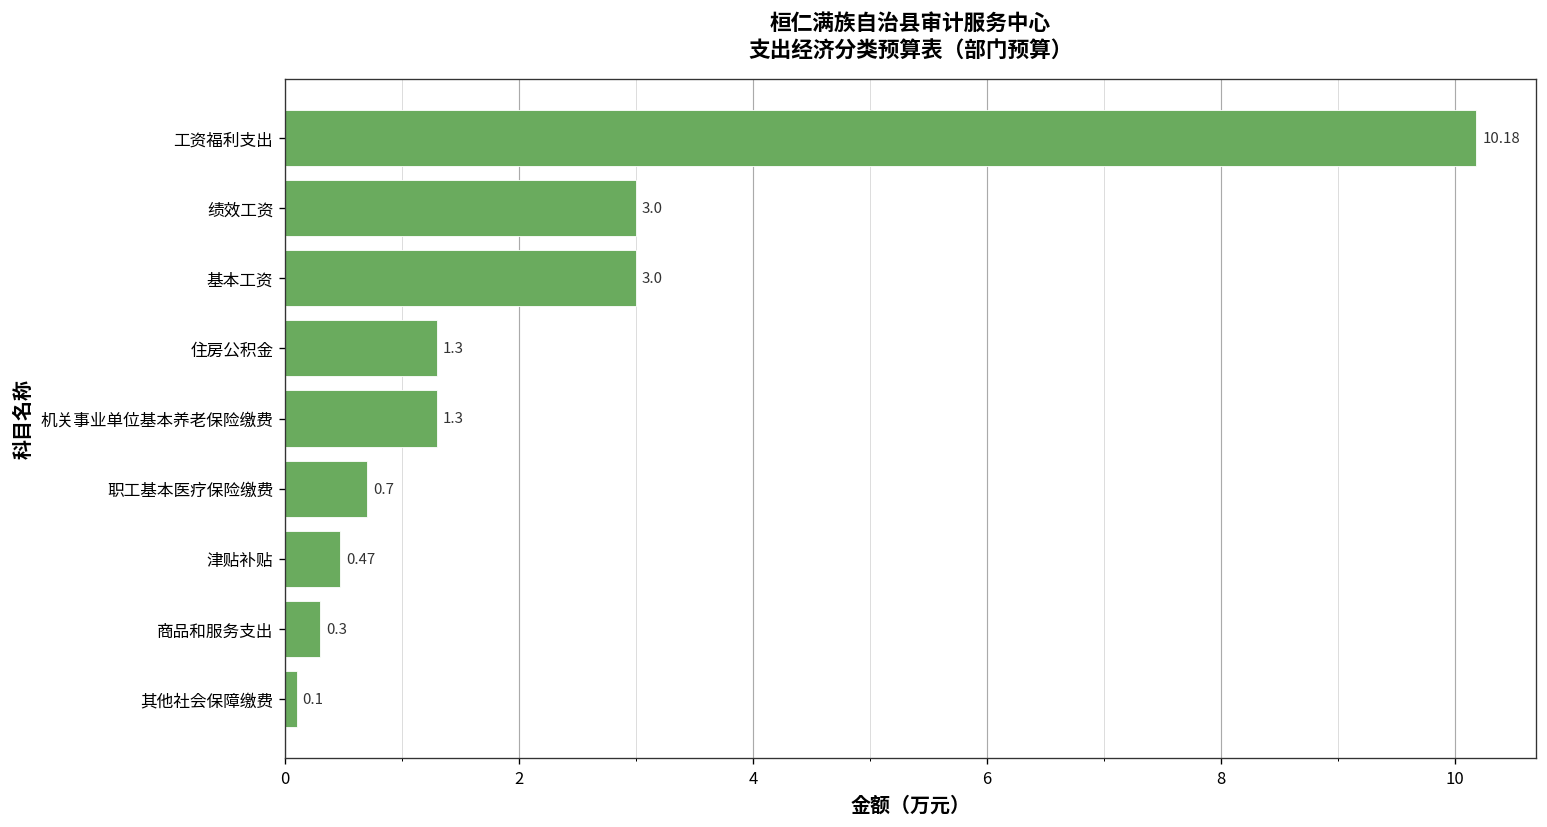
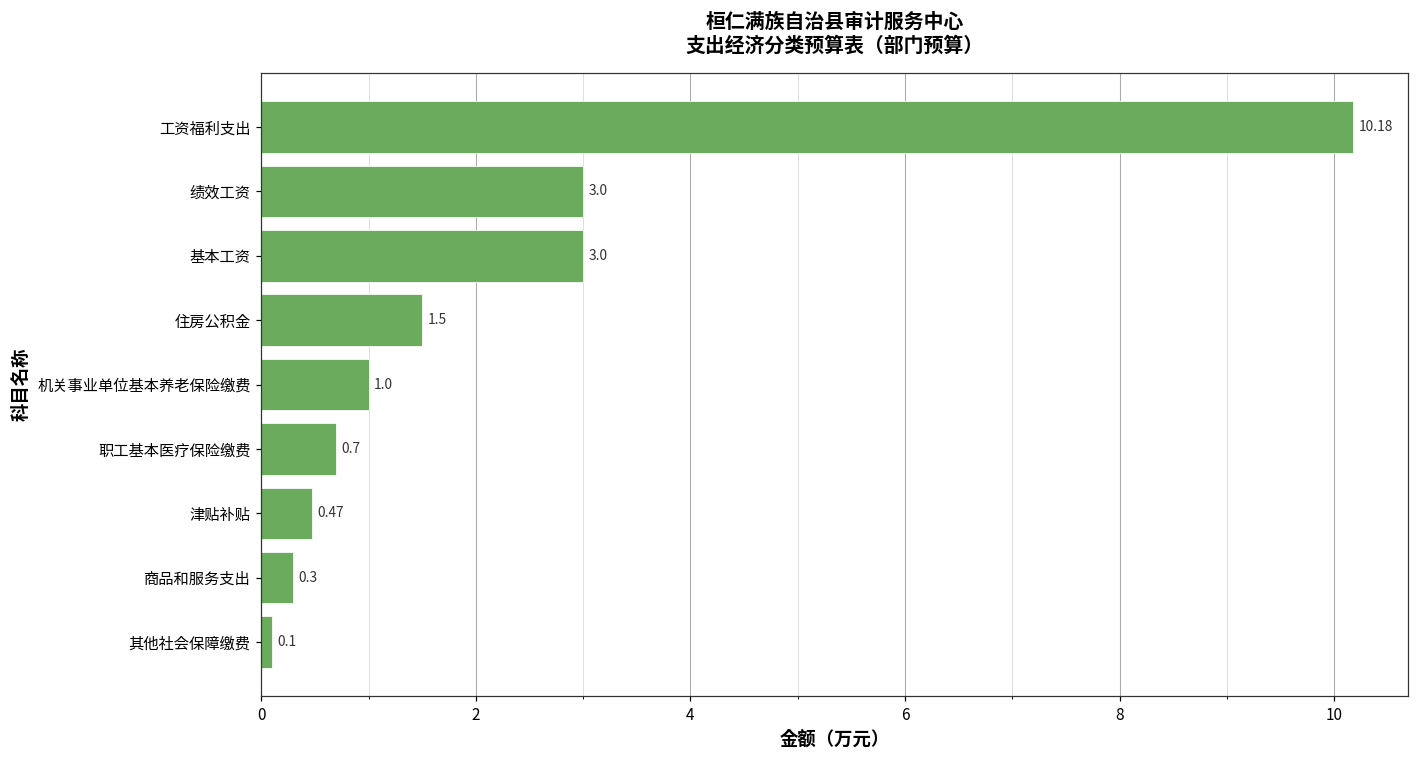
  {
    "工资福利支出": 10.18,
    "绩效工资": 3.0,
    "基本工资": 3.0,
-   "住房公积金": 1.3,
-   "机关事业单位基本养老保险缴费": 1.3,
+   "住房公积金": 1.5,
+   "机关事业单位基本养老保险缴费": 1.0,
    "职工基本医疗保险缴费": 0.7,
    "津贴补贴": 0.47,
    "商品和服务支出": 0.3,
    "其他社会保障缴费": 0.1
  }
